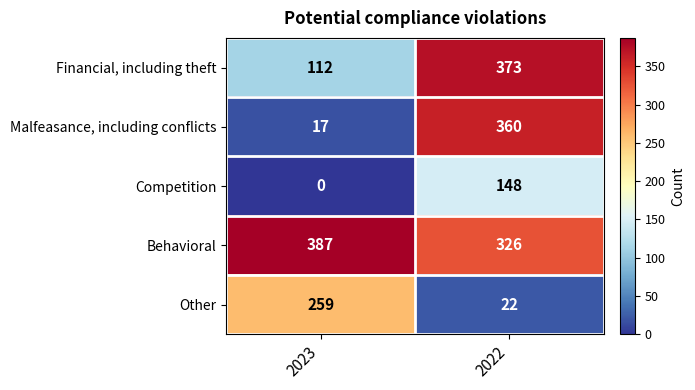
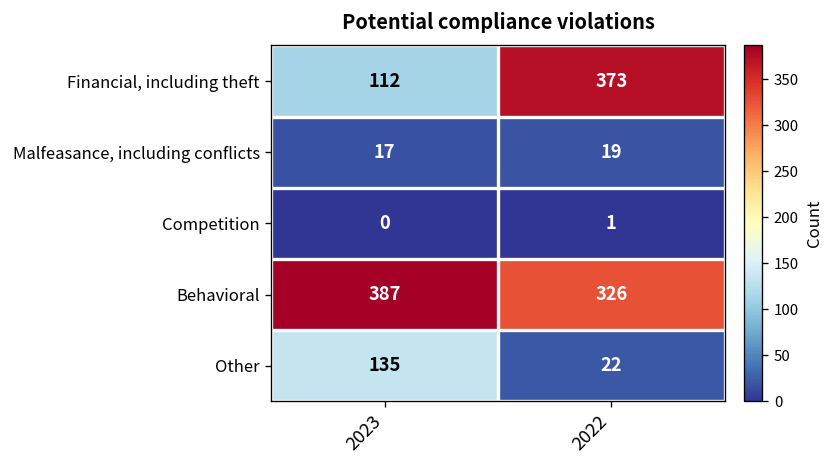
  {
    "Financial, including theft": {
      "2023": 112,
      "2022": 373
    },
    "Malfeasance, including conflicts": {
      "2023": 17,
-     "2022": 360
+     "2022": 19
    },
    "Competition": {
      "2023": 0,
-     "2022": 148
+     "2022": 1
    },
    "Behavioral": {
      "2023": 387,
      "2022": 326
    },
    "Other": {
-     "2023": 259,
+     "2023": 135,
      "2022": 22
    }
  }
